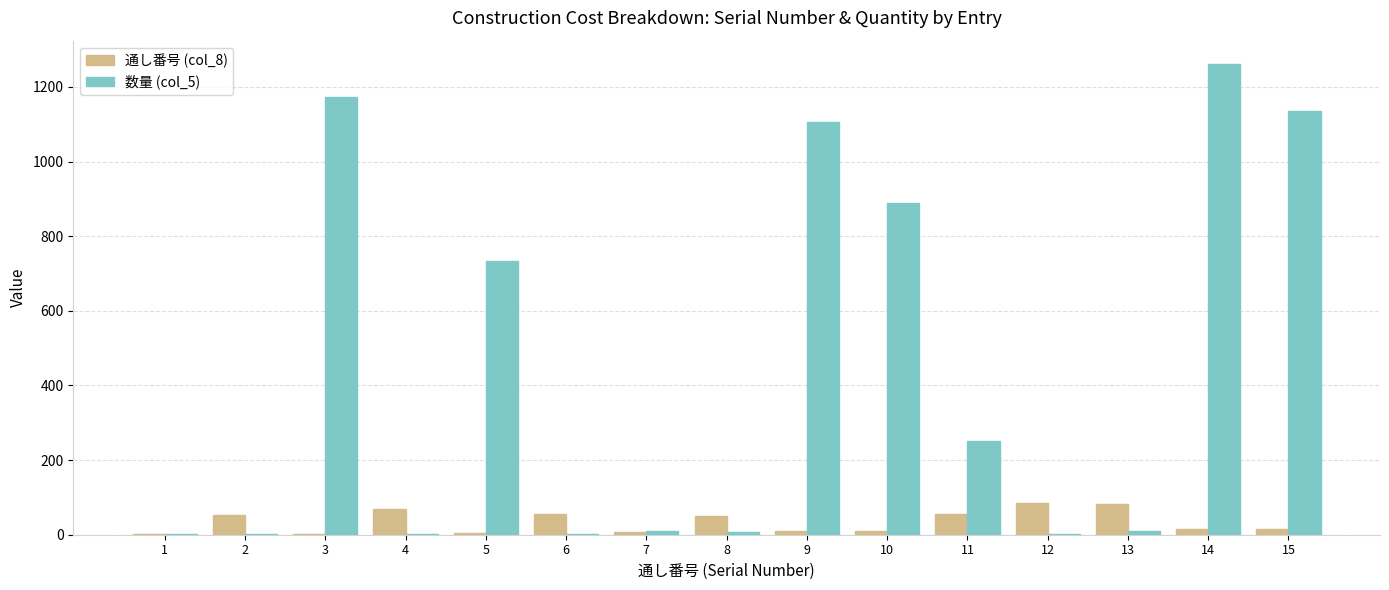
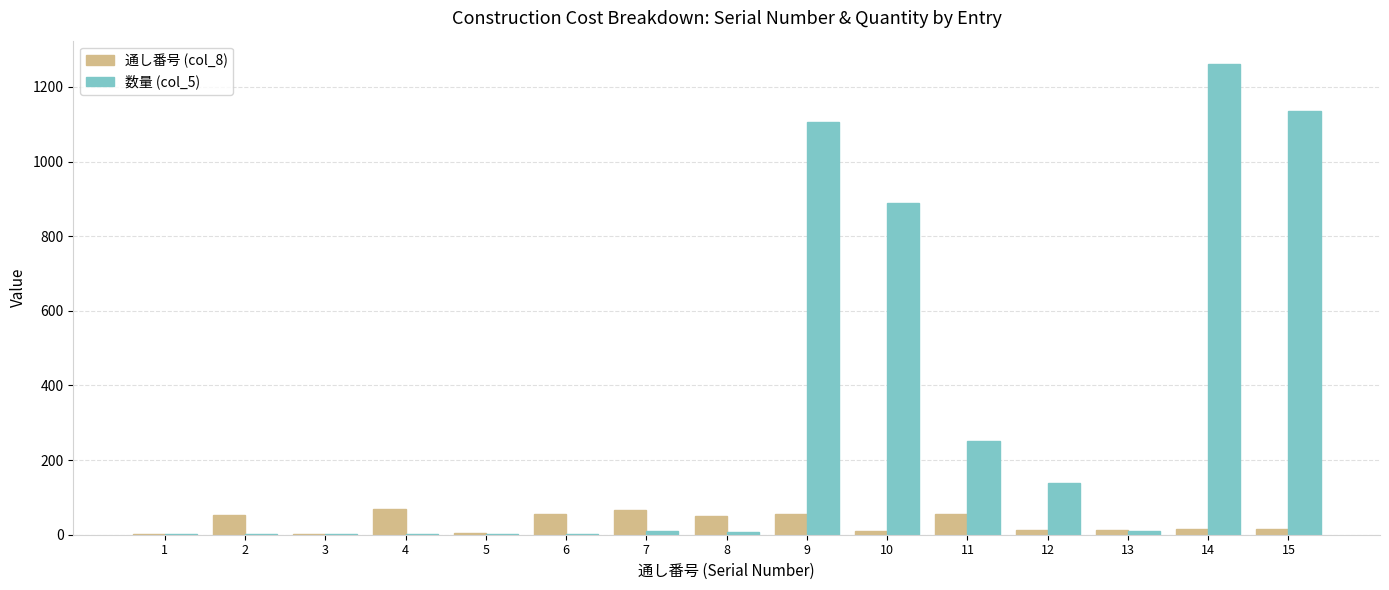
  {
    "通し番号 (col_8)": {
      "2": 50,
      "4": 70,
      "6": 60,
-     "7": 10,
+     "7": 70,
      "8": 50,
-     "9": 10,
+     "9": 60,
      "10": 10,
      "11": 60,
-     "12": 90,
-     "13": 80,
+     "12": 10,
+     "13": 10,
      "14": 10,
      "15": 20
    },
    "数量 (col_5)": {
-     "3": 1170,
-     "5": 730,
+     "3": 0,
+     "5": 0,
      "7": 10,
      "8": 10,
      "9": 1110,
      "10": 890,
      "11": 250,
-     "12": 0,
+     "12": 140,
      "13": 10,
      "14": 1260,
      "15": 1140
    }
  }
